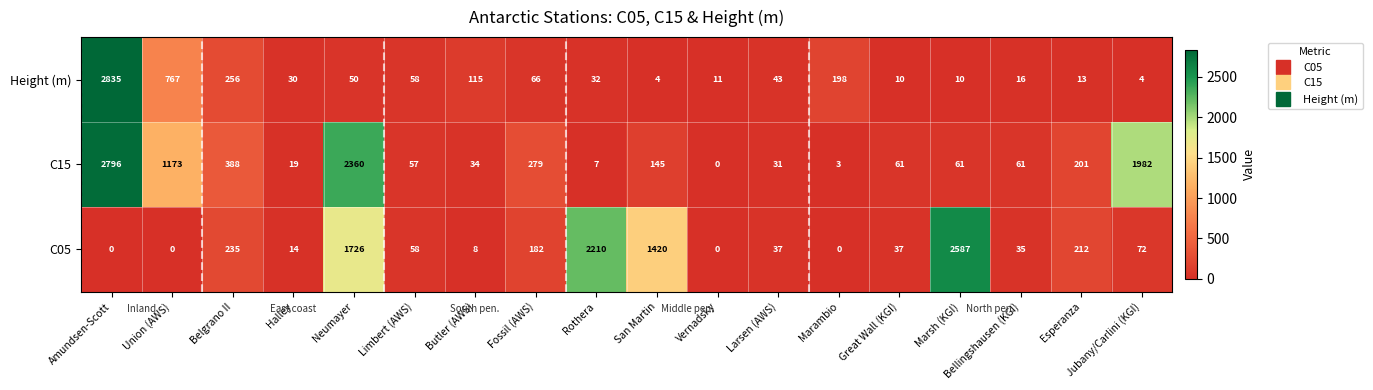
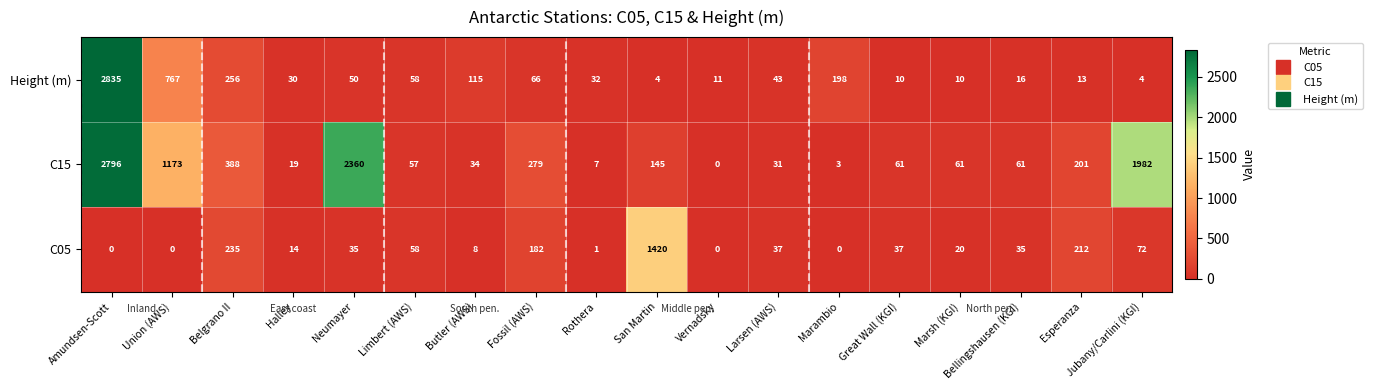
  {
    "Height (m)": {
      "Amundsen-Scott": 2835,
      "Union (AWS)": 767,
      "Belgrano II": 256,
      "Halley": 30,
      "Neumayer": 50,
      "Limbert (AWS)": 58,
      "Butler (AWS)": 115,
      "Fossil (AWS)": 66,
      "Rothera": 32,
      "San Martin": 4,
      "Vernadsky": 11,
      "Larsen (AWS)": 43,
      "Marambio": 198,
      "Great Wall (KGI)": 10,
      "Marsh (KGI)": 10,
      "Bellingshausen (KGI)": 16,
      "Esperanza": 13,
      "Jubany/Carlini (KGI)": 4
    },
    "C15": {
      "Amundsen-Scott": 2796,
      "Union (AWS)": 1173,
      "Belgrano II": 388,
      "Halley": 19,
      "Neumayer": 2360,
      "Limbert (AWS)": 57,
      "Butler (AWS)": 34,
      "Fossil (AWS)": 279,
      "Rothera": 7,
      "San Martin": 145,
      "Vernadsky": 0,
      "Larsen (AWS)": 31,
      "Marambio": 3,
      "Great Wall (KGI)": 61,
      "Marsh (KGI)": 61,
      "Bellingshausen (KGI)": 61,
      "Esperanza": 201,
      "Jubany/Carlini (KGI)": 1982
    },
    "C05": {
      "Amundsen-Scott": 0,
      "Union (AWS)": 0,
      "Belgrano II": 235,
      "Halley": 14,
-     "Neumayer": 1726,
+     "Neumayer": 35,
      "Limbert (AWS)": 58,
      "Butler (AWS)": 8,
      "Fossil (AWS)": 182,
-     "Rothera": 2210,
+     "Rothera": 1,
      "San Martin": 1420,
      "Vernadsky": 0,
      "Larsen (AWS)": 37,
      "Marambio": 0,
      "Great Wall (KGI)": 37,
-     "Marsh (KGI)": 2587,
+     "Marsh (KGI)": 20,
      "Bellingshausen (KGI)": 35,
      "Esperanza": 212,
      "Jubany/Carlini (KGI)": 72
    }
  }
